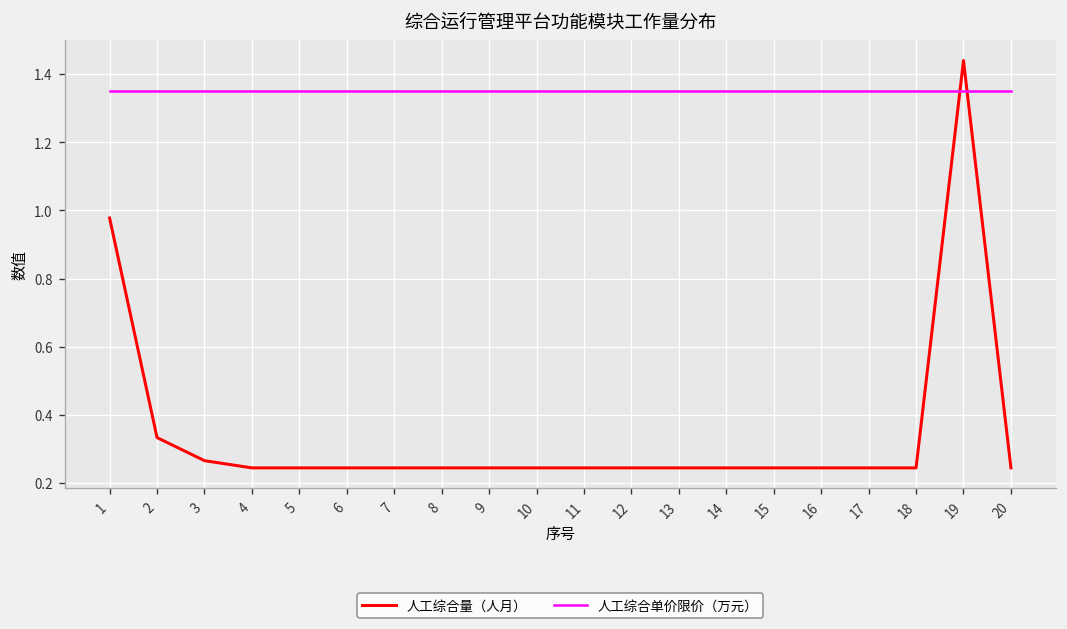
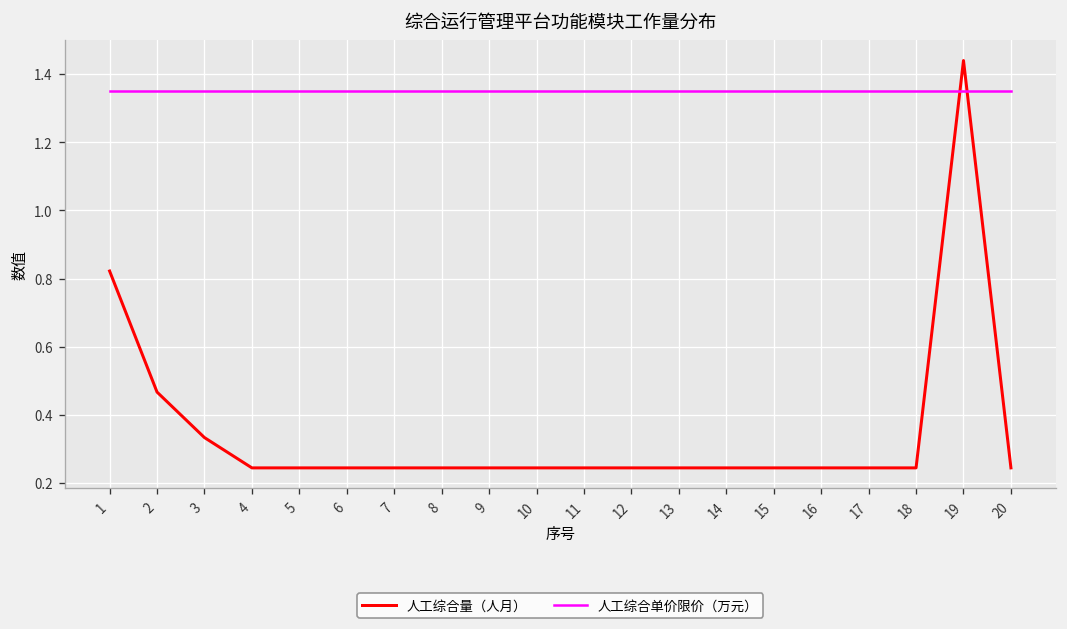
  {
    "人工综合量（人月）": {
-     "1": 0.98,
-     "2": 0.33,
-     "3": 0.27,
+     "1": 0.82,
+     "2": 0.47,
+     "3": 0.33,
      "4": 0.24,
      "5": 0.24,
      "6": 0.24,
      "7": 0.24,
      "8": 0.24,
      "9": 0.24,
      "10": 0.24,
      "11": 0.24,
      "12": 0.24,
      "13": 0.24,
      "14": 0.24,
      "15": 0.24,
      "16": 0.24,
      "17": 0.24,
      "18": 0.24,
      "19": 1.44,
      "20": 0.24
    },
    "人工综合单价限价（万元）": {
      "1": 1.35,
      "2": 1.35,
      "3": 1.35,
      "4": 1.35,
      "5": 1.35,
      "6": 1.35,
      "7": 1.35,
      "8": 1.35,
      "9": 1.35,
      "10": 1.35,
      "11": 1.35,
      "12": 1.35,
      "13": 1.35,
      "14": 1.35,
      "15": 1.35,
      "16": 1.35,
      "17": 1.35,
      "18": 1.35,
      "19": 1.35,
      "20": 1.35
    }
  }
